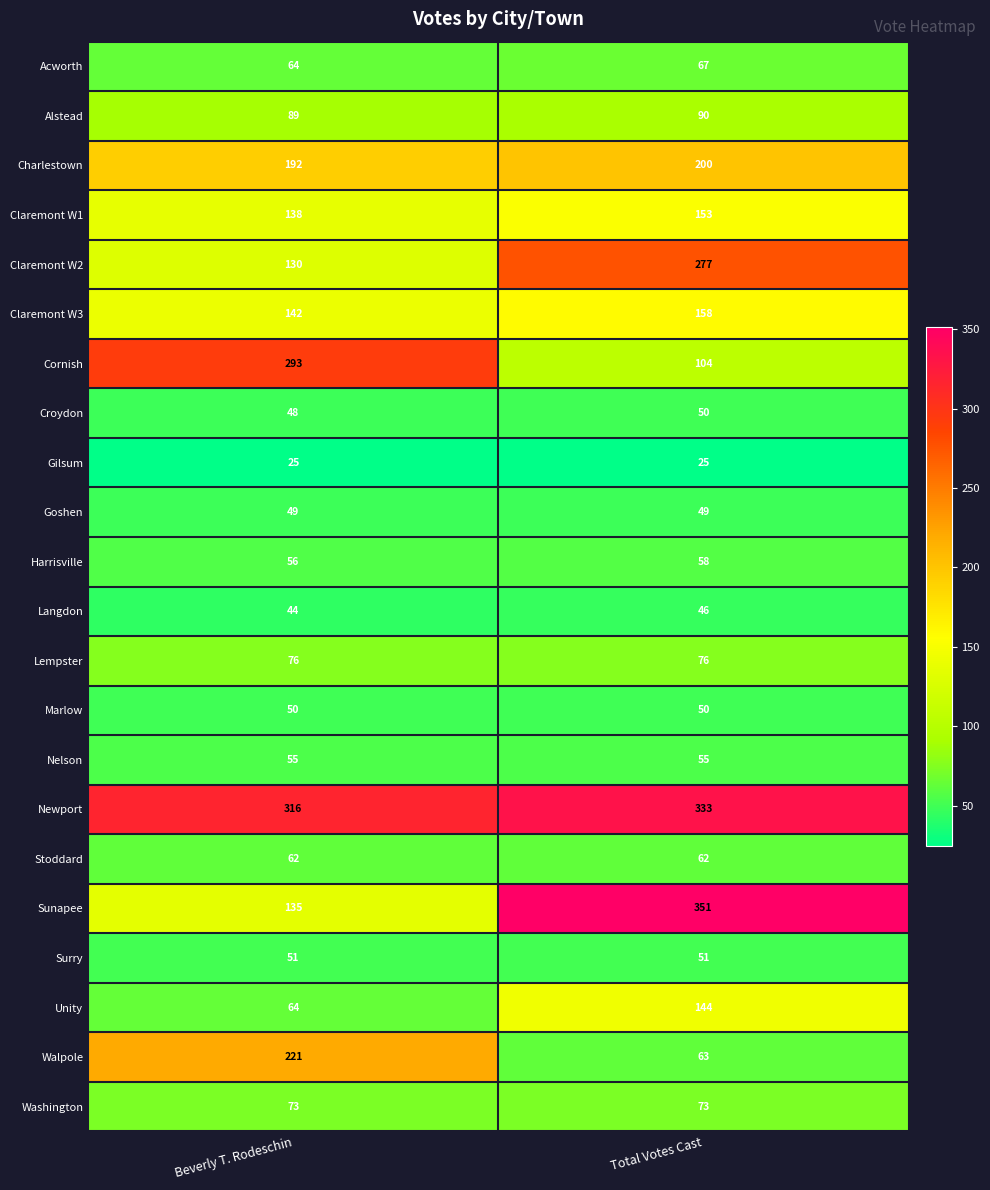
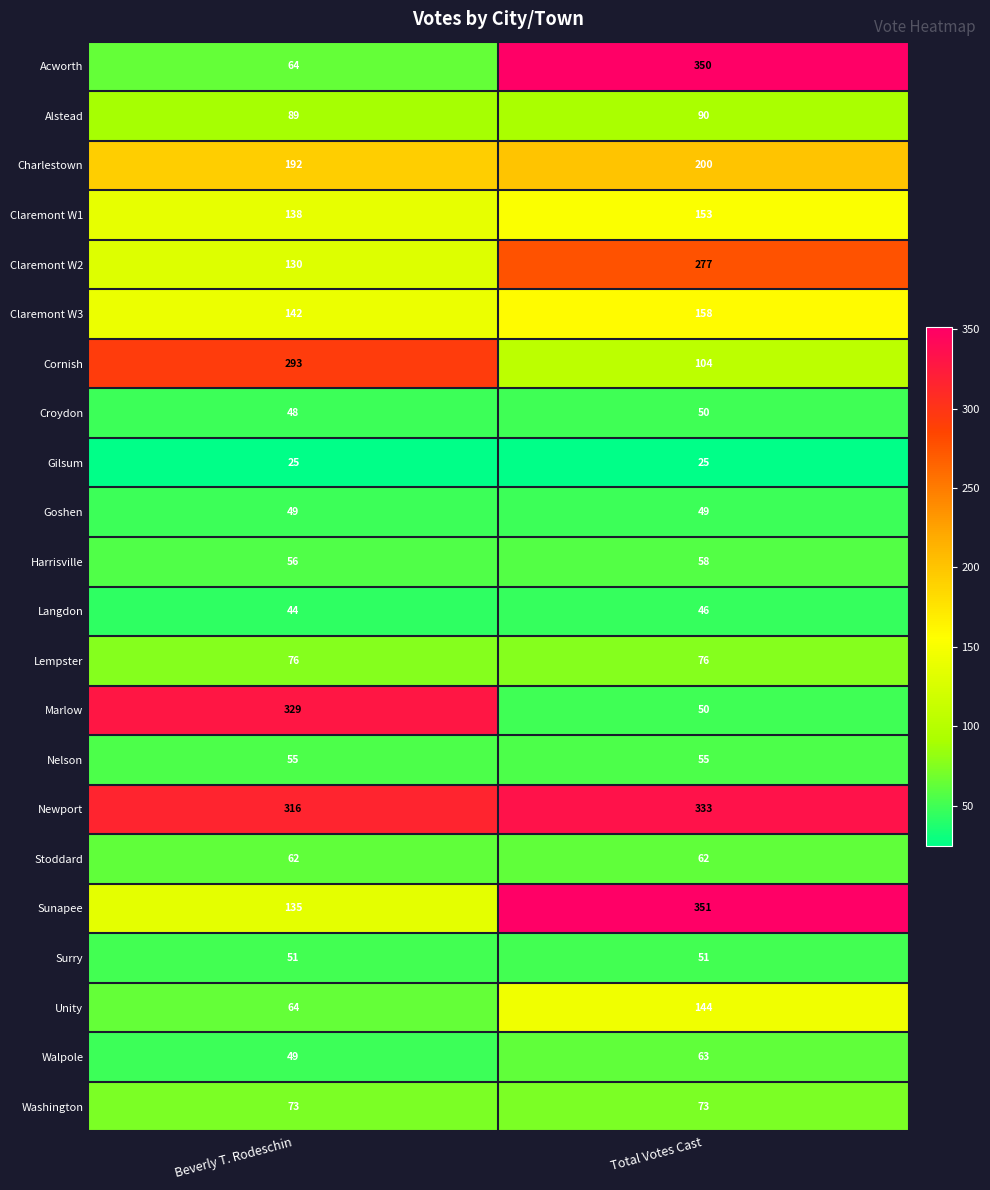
  {
    "Acworth": {
      "Beverly T. Rodeschin": 64,
-     "Total Votes Cast": 67
+     "Total Votes Cast": 350
    },
    "Alstead": {
      "Beverly T. Rodeschin": 89,
      "Total Votes Cast": 90
    },
    "Charlestown": {
      "Beverly T. Rodeschin": 192,
      "Total Votes Cast": 200
    },
    "Claremont W1": {
      "Beverly T. Rodeschin": 138,
      "Total Votes Cast": 153
    },
    "Claremont W2": {
      "Beverly T. Rodeschin": 130,
      "Total Votes Cast": 277
    },
    "Claremont W3": {
      "Beverly T. Rodeschin": 142,
      "Total Votes Cast": 158
    },
    "Cornish": {
      "Beverly T. Rodeschin": 293,
      "Total Votes Cast": 104
    },
    "Croydon": {
      "Beverly T. Rodeschin": 48,
      "Total Votes Cast": 50
    },
    "Gilsum": {
      "Beverly T. Rodeschin": 25,
      "Total Votes Cast": 25
    },
    "Goshen": {
      "Beverly T. Rodeschin": 49,
      "Total Votes Cast": 49
    },
    "Harrisville": {
      "Beverly T. Rodeschin": 56,
      "Total Votes Cast": 58
    },
    "Langdon": {
      "Beverly T. Rodeschin": 44,
      "Total Votes Cast": 46
    },
    "Lempster": {
      "Beverly T. Rodeschin": 76,
      "Total Votes Cast": 76
    },
    "Marlow": {
-     "Beverly T. Rodeschin": 50,
+     "Beverly T. Rodeschin": 329,
      "Total Votes Cast": 50
    },
    "Nelson": {
      "Beverly T. Rodeschin": 55,
      "Total Votes Cast": 55
    },
    "Newport": {
      "Beverly T. Rodeschin": 316,
      "Total Votes Cast": 333
    },
    "Stoddard": {
      "Beverly T. Rodeschin": 62,
      "Total Votes Cast": 62
    },
    "Sunapee": {
      "Beverly T. Rodeschin": 135,
      "Total Votes Cast": 351
    },
    "Surry": {
      "Beverly T. Rodeschin": 51,
      "Total Votes Cast": 51
    },
    "Unity": {
      "Beverly T. Rodeschin": 64,
      "Total Votes Cast": 144
    },
    "Walpole": {
-     "Beverly T. Rodeschin": 221,
+     "Beverly T. Rodeschin": 49,
      "Total Votes Cast": 63
    },
    "Washington": {
      "Beverly T. Rodeschin": 73,
      "Total Votes Cast": 73
    }
  }
